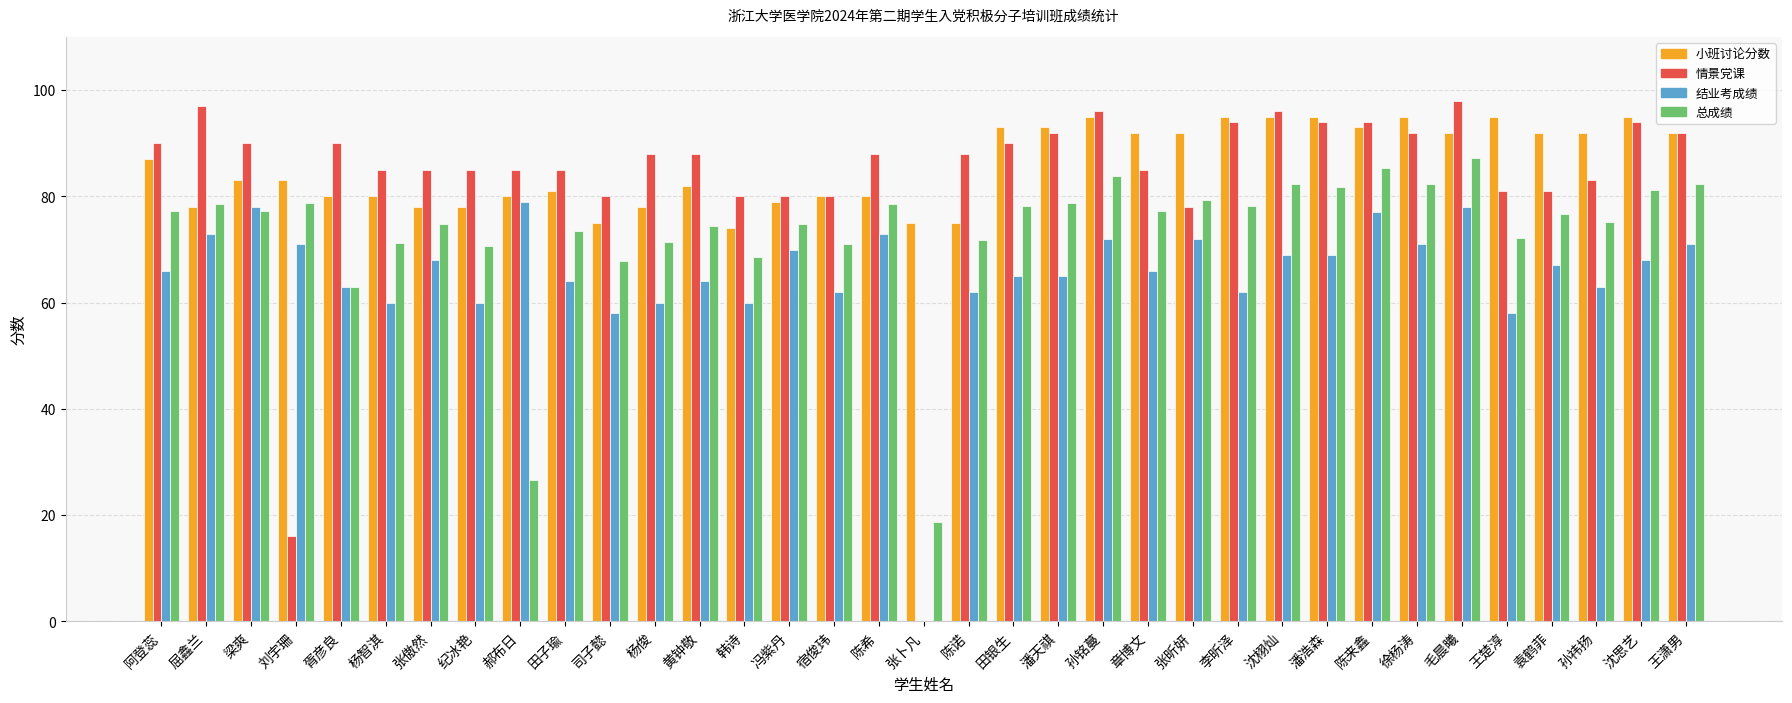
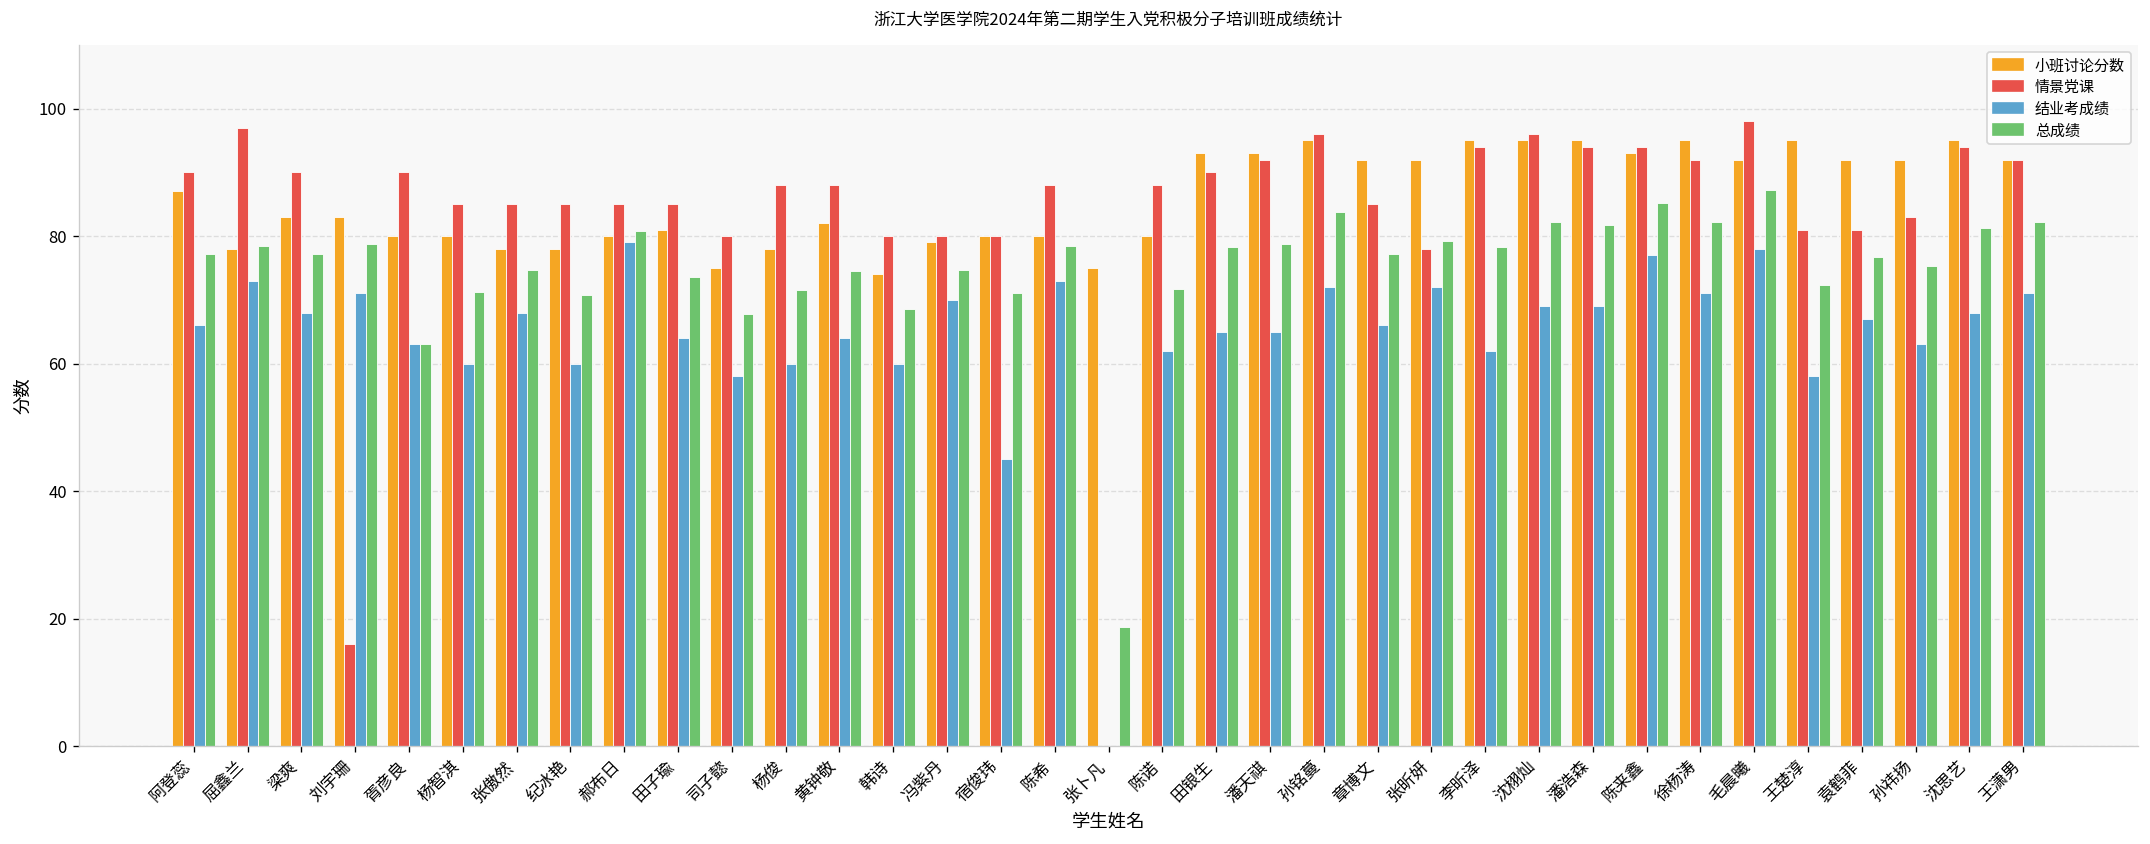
  {
    "小班讨论分数": {
      "阿登蕊": 87,
      "屈鑫兰": 78,
      "梁爽": 83,
      "刘宇珊": 83,
      "胥彦良": 80,
      "杨智淇": 80,
      "张傲然": 78,
      "纪冰艳": 78,
      "郝布日": 80,
      "田子瑜": 81,
      "司子懿": 75,
      "杨俊": 78,
      "黄钟敬": 82,
      "韩诗": 74,
      "冯紫丹": 79,
      "宿俊玮": 80,
      "陈希": 80,
      "张卜凡": 75,
-     "陈诺": 75,
+     "陈诺": 80,
      "田银生": 93,
      "潘天祺": 93,
      "孙铭蔓": 95,
      "章博文": 92,
      "张昕妍": 92,
      "李昕泽": 95,
      "沈栩灿": 95,
      "潘浩森": 95,
      "陈来鑫": 93,
      "徐杨涛": 95,
      "毛晨曦": 92,
      "王楚淳": 95,
      "袁鹤菲": 92,
      "孙祎扬": 92,
      "沈思艺": 95,
      "王潇男": 92
    },
    "情景党课": {
      "阿登蕊": 90,
      "屈鑫兰": 97,
      "梁爽": 90,
      "刘宇珊": 16,
      "胥彦良": 90,
      "杨智淇": 85,
      "张傲然": 85,
      "纪冰艳": 85,
      "郝布日": 85,
      "田子瑜": 85,
      "司子懿": 80,
      "杨俊": 88,
      "黄钟敬": 88,
      "韩诗": 80,
      "冯紫丹": 80,
      "宿俊玮": 80,
      "陈希": 88,
      "张卜凡": 0,
      "陈诺": 88,
      "田银生": 90,
      "潘天祺": 92,
      "孙铭蔓": 96,
      "章博文": 85,
      "张昕妍": 78,
      "李昕泽": 94,
      "沈栩灿": 96,
      "潘浩森": 94,
      "陈来鑫": 94,
      "徐杨涛": 92,
      "毛晨曦": 98,
      "王楚淳": 81,
      "袁鹤菲": 81,
      "孙祎扬": 83,
      "沈思艺": 94,
      "王潇男": 92
    },
    "结业考成绩": {
      "阿登蕊": 66,
      "屈鑫兰": 73,
-     "梁爽": 78,
+     "梁爽": 68,
      "刘宇珊": 71,
      "胥彦良": 63,
      "杨智淇": 60,
      "张傲然": 68,
      "纪冰艳": 60,
      "郝布日": 79,
      "田子瑜": 64,
      "司子懿": 58,
      "杨俊": 60,
      "黄钟敬": 64,
      "韩诗": 60,
      "冯紫丹": 70,
-     "宿俊玮": 62,
+     "宿俊玮": 45,
      "陈希": 73,
      "张卜凡": 0,
      "陈诺": 62,
      "田银生": 65,
      "潘天祺": 65,
      "孙铭蔓": 72,
      "章博文": 66,
      "张昕妍": 72,
      "李昕泽": 62,
      "沈栩灿": 69,
      "潘浩森": 69,
      "陈来鑫": 77,
      "徐杨涛": 71,
      "毛晨曦": 78,
      "王楚淳": 58,
      "袁鹤菲": 67,
      "孙祎扬": 63,
      "沈思艺": 68,
      "王潇男": 71
    },
    "总成绩": {
      "阿登蕊": 77,
      "屈鑫兰": 79,
      "梁爽": 77,
      "刘宇珊": 79,
      "胥彦良": 63,
      "杨智淇": 71,
      "张傲然": 75,
      "纪冰艳": 71,
-     "郝布日": 27,
+     "郝布日": 81,
      "田子瑜": 74,
      "司子懿": 68,
      "杨俊": 72,
      "黄钟敬": 75,
      "韩诗": 69,
      "冯紫丹": 75,
      "宿俊玮": 71,
      "陈希": 79,
      "张卜凡": 19,
      "陈诺": 72,
      "田银生": 78,
      "潘天祺": 79,
      "孙铭蔓": 84,
      "章博文": 77,
      "张昕妍": 79,
      "李昕泽": 78,
      "沈栩灿": 82,
      "潘浩森": 82,
      "陈来鑫": 85,
      "徐杨涛": 82,
      "毛晨曦": 87,
      "王楚淳": 72,
      "袁鹤菲": 77,
      "孙祎扬": 75,
      "沈思艺": 81,
      "王潇男": 82
    }
  }
